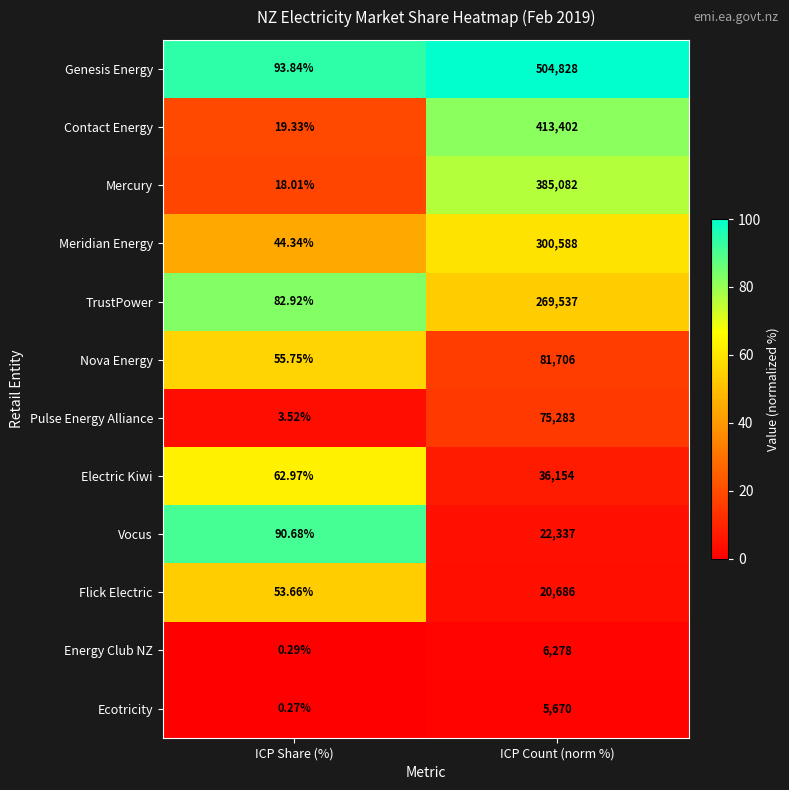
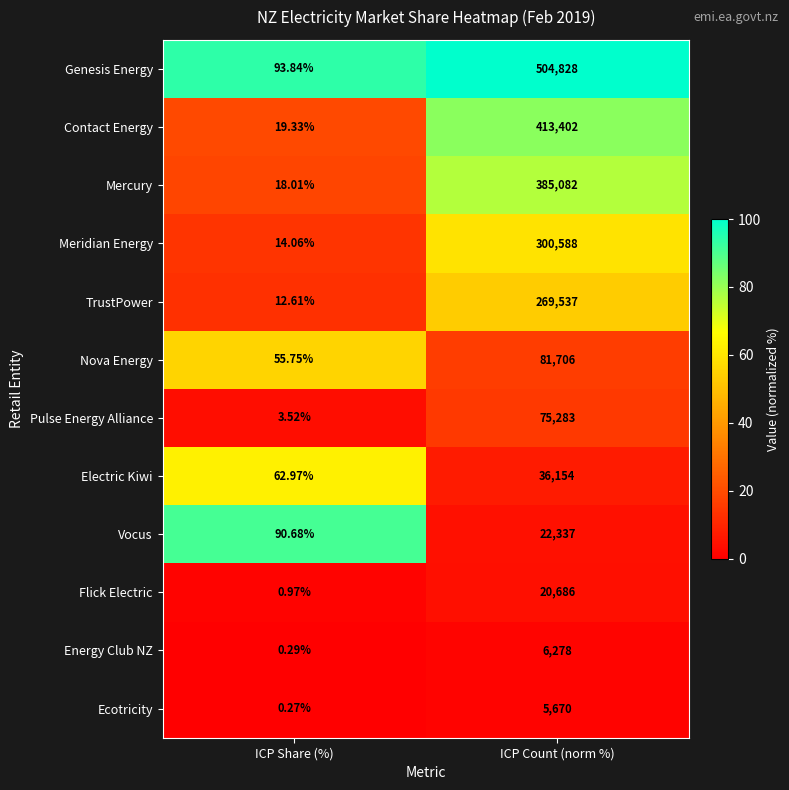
  {
    "Genesis Energy": {
      "ICP Share (%)": "93.84%",
      "ICP Count (norm %)": "504,828"
    },
    "Contact Energy": {
      "ICP Share (%)": "19.33%",
      "ICP Count (norm %)": "413,402"
    },
    "Mercury": {
      "ICP Share (%)": "18.01%",
      "ICP Count (norm %)": "385,082"
    },
    "Meridian Energy": {
-     "ICP Share (%)": "44.34%",
+     "ICP Share (%)": "14.06%",
      "ICP Count (norm %)": "300,588"
    },
    "TrustPower": {
-     "ICP Share (%)": "82.92%",
+     "ICP Share (%)": "12.61%",
      "ICP Count (norm %)": "269,537"
    },
    "Nova Energy": {
      "ICP Share (%)": "55.75%",
      "ICP Count (norm %)": "81,706"
    },
    "Pulse Energy Alliance": {
      "ICP Share (%)": "3.52%",
      "ICP Count (norm %)": "75,283"
    },
    "Electric Kiwi": {
      "ICP Share (%)": "62.97%",
      "ICP Count (norm %)": "36,154"
    },
    "Vocus": {
      "ICP Share (%)": "90.68%",
      "ICP Count (norm %)": "22,337"
    },
    "Flick Electric": {
-     "ICP Share (%)": "53.66%",
+     "ICP Share (%)": "0.97%",
      "ICP Count (norm %)": "20,686"
    },
    "Energy Club NZ": {
      "ICP Share (%)": "0.29%",
      "ICP Count (norm %)": "6,278"
    },
    "Ecotricity": {
      "ICP Share (%)": "0.27%",
      "ICP Count (norm %)": "5,670"
    }
  }
